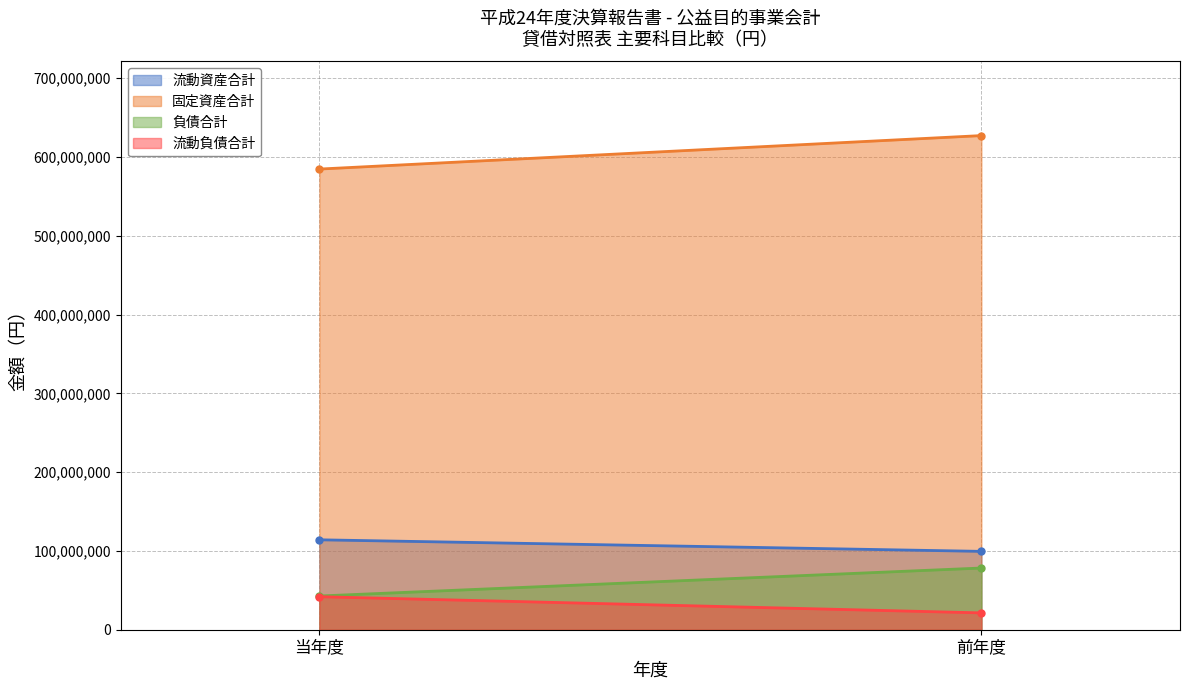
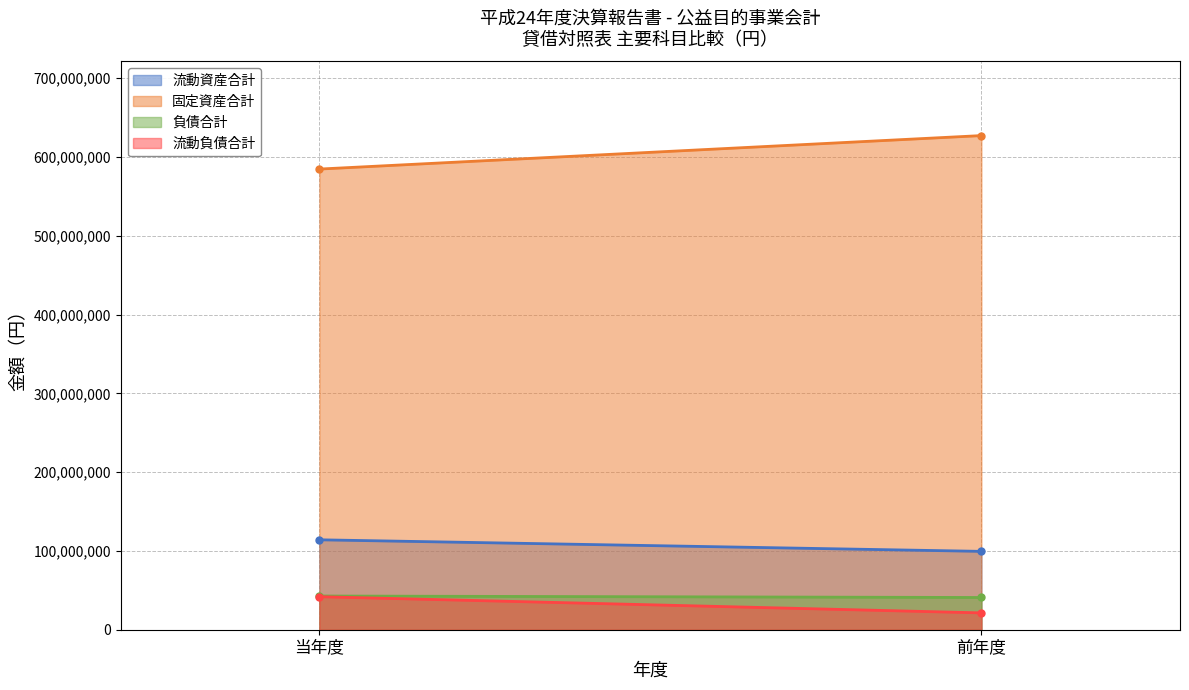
  {
    "流動資産合計": {
      "当年度": "110,000,000",
      "前年度": "100,000,000"
    },
    "負債合計": {
-     "前年度": "80,000,000"
+     "前年度": "40,000,000"
    }
  }
